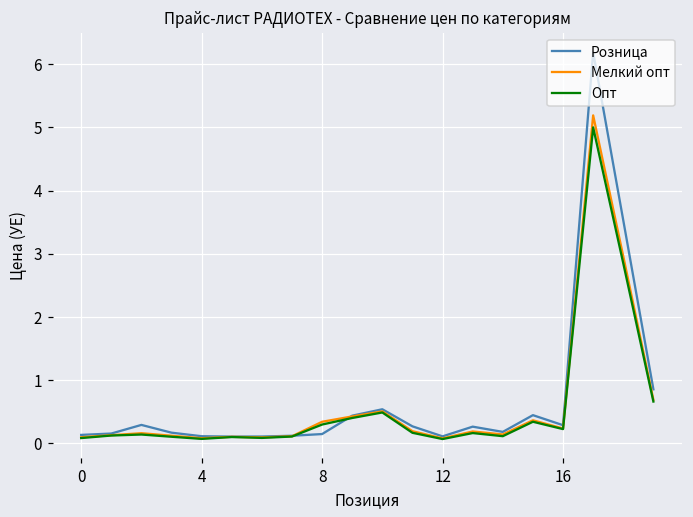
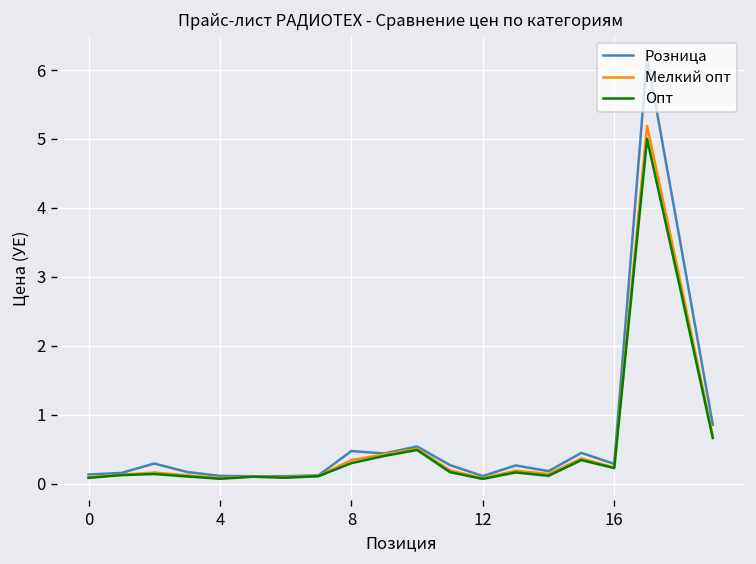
  {
    "Розница": {
-     "8": 0.1,
+     "8": 0.5,
      "16": 0.3
    }
  }
